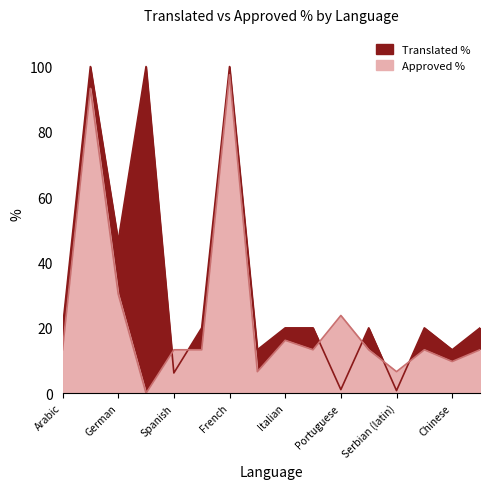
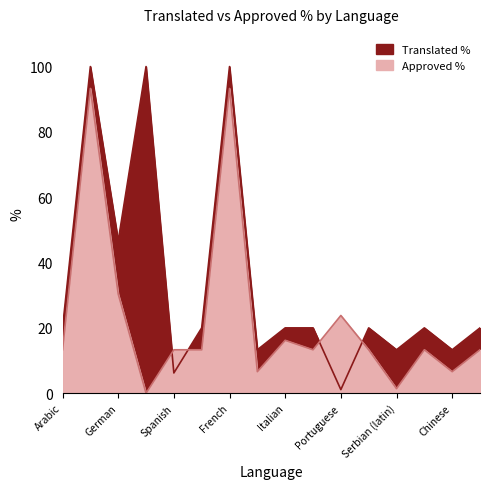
  {
    "Translated %": {
      "Arabic": 20,
      "German": 47,
      "Spanish": 6,
      "French": 100,
      "Italian": 20,
      "Portuguese": 1,
-     "Serbian (latin)": 1,
+     "Serbian (latin)": 13,
      "Chinese": 13
    },
    "Approved %": {
      "Arabic": 13,
      "German": 30,
      "Spanish": 13,
-     "French": 98,
+     "French": 93,
      "Italian": 16,
      "Portuguese": 24,
-     "Serbian (latin)": 7,
-     "Chinese": 10
+     "Serbian (latin)": 1,
+     "Chinese": 7
    }
  }
